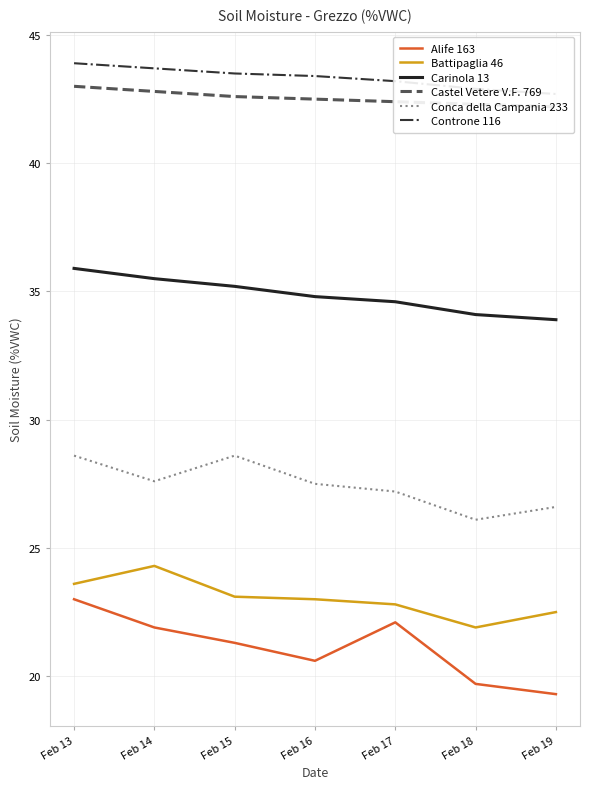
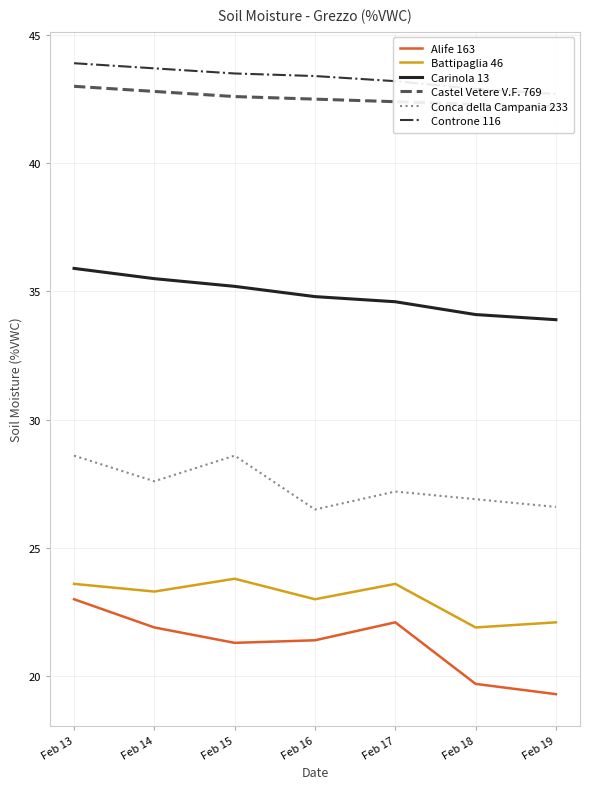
  {
    "Alife 163": {
      "Feb 13": 23.0,
      "Feb 14": 21.9,
      "Feb 15": 21.3,
-     "Feb 16": 20.6,
+     "Feb 16": 21.4,
      "Feb 17": 22.1,
      "Feb 18": 19.7,
      "Feb 19": 19.3
    },
    "Battipaglia 46": {
      "Feb 13": 23.6,
-     "Feb 14": 24.3,
-     "Feb 15": 23.1,
+     "Feb 14": 23.3,
+     "Feb 15": 23.8,
      "Feb 16": 23.0,
-     "Feb 17": 22.8,
+     "Feb 17": 23.6,
      "Feb 18": 21.9,
-     "Feb 19": 22.5
+     "Feb 19": 22.1
    },
    "Conca della Campania 233": {
      "Feb 13": 28.6,
      "Feb 14": 27.6,
      "Feb 15": 28.6,
-     "Feb 16": 27.5,
+     "Feb 16": 26.5,
      "Feb 17": 27.2,
-     "Feb 18": 26.1,
+     "Feb 18": 26.9,
      "Feb 19": 26.6
    }
  }
